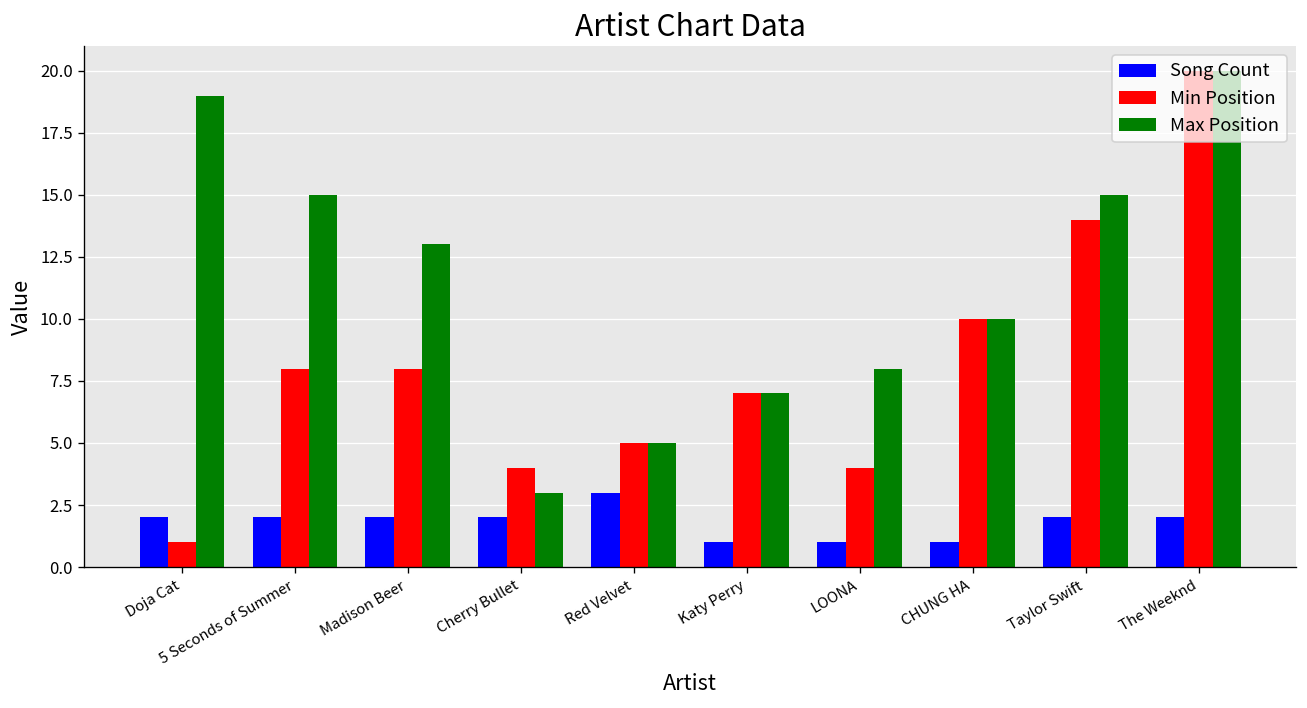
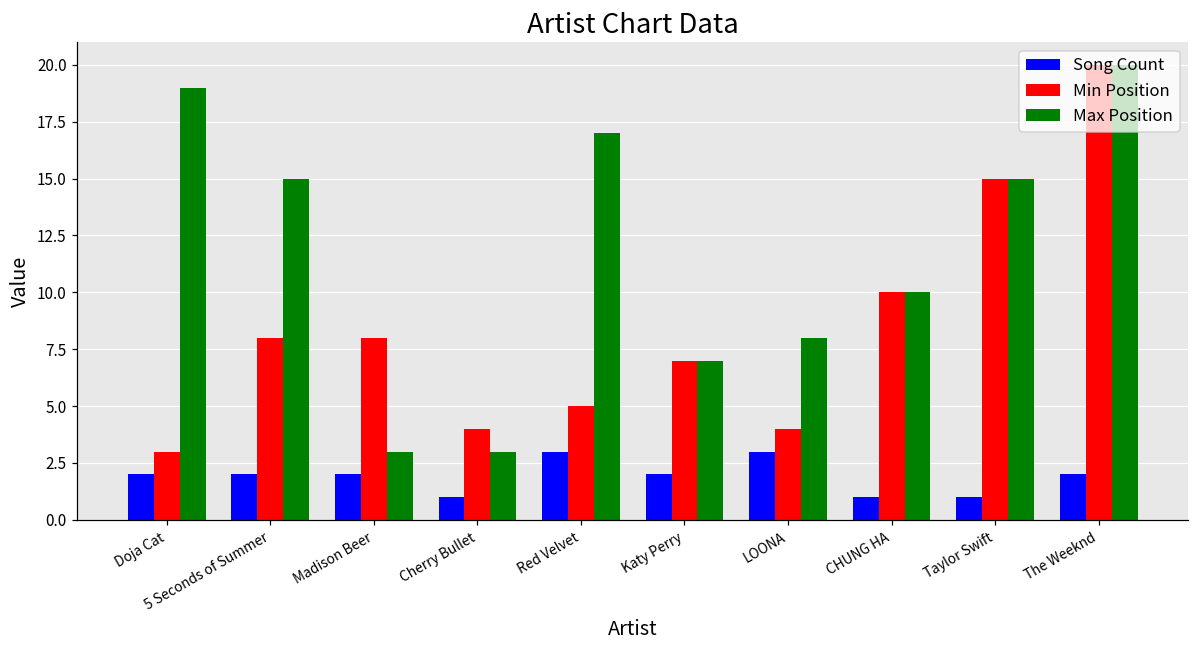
  {
    "Song Count": {
      "Doja Cat": 2,
      "5 Seconds of Summer": 2,
      "Madison Beer": 2,
-     "Cherry Bullet": 2,
+     "Cherry Bullet": 1,
      "Red Velvet": 3,
-     "Katy Perry": 1,
-     "LOONA": 1,
+     "Katy Perry": 2,
+     "LOONA": 3,
      "CHUNG HA": 1,
-     "Taylor Swift": 2,
+     "Taylor Swift": 1,
      "The Weeknd": 2
    },
    "Min Position": {
-     "Doja Cat": 1,
+     "Doja Cat": 3,
      "5 Seconds of Summer": 8,
      "Madison Beer": 8,
      "Cherry Bullet": 4,
      "Red Velvet": 5,
      "Katy Perry": 7,
      "LOONA": 4,
      "CHUNG HA": 10,
-     "Taylor Swift": 14
+     "Taylor Swift": 15
    },
    "Max Position": {
      "Doja Cat": 19,
      "5 Seconds of Summer": 15,
-     "Madison Beer": 13,
+     "Madison Beer": 3,
      "Cherry Bullet": 3,
-     "Red Velvet": 5,
+     "Red Velvet": 17,
      "Katy Perry": 7,
      "LOONA": 8,
      "CHUNG HA": 10,
      "Taylor Swift": 15
    }
  }
